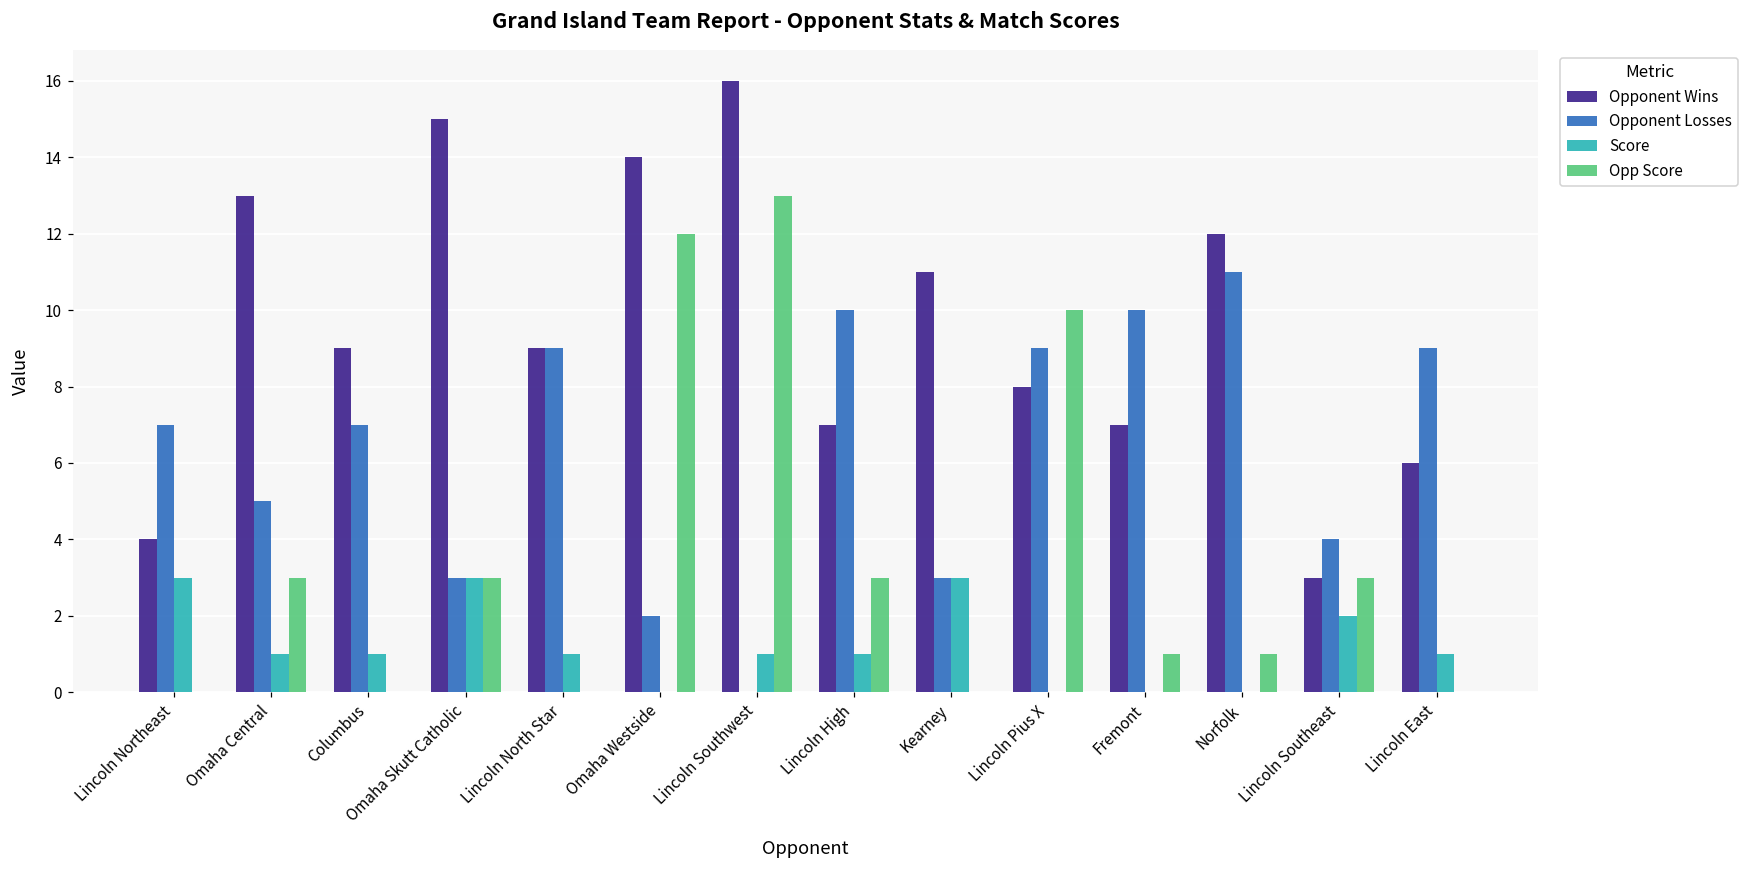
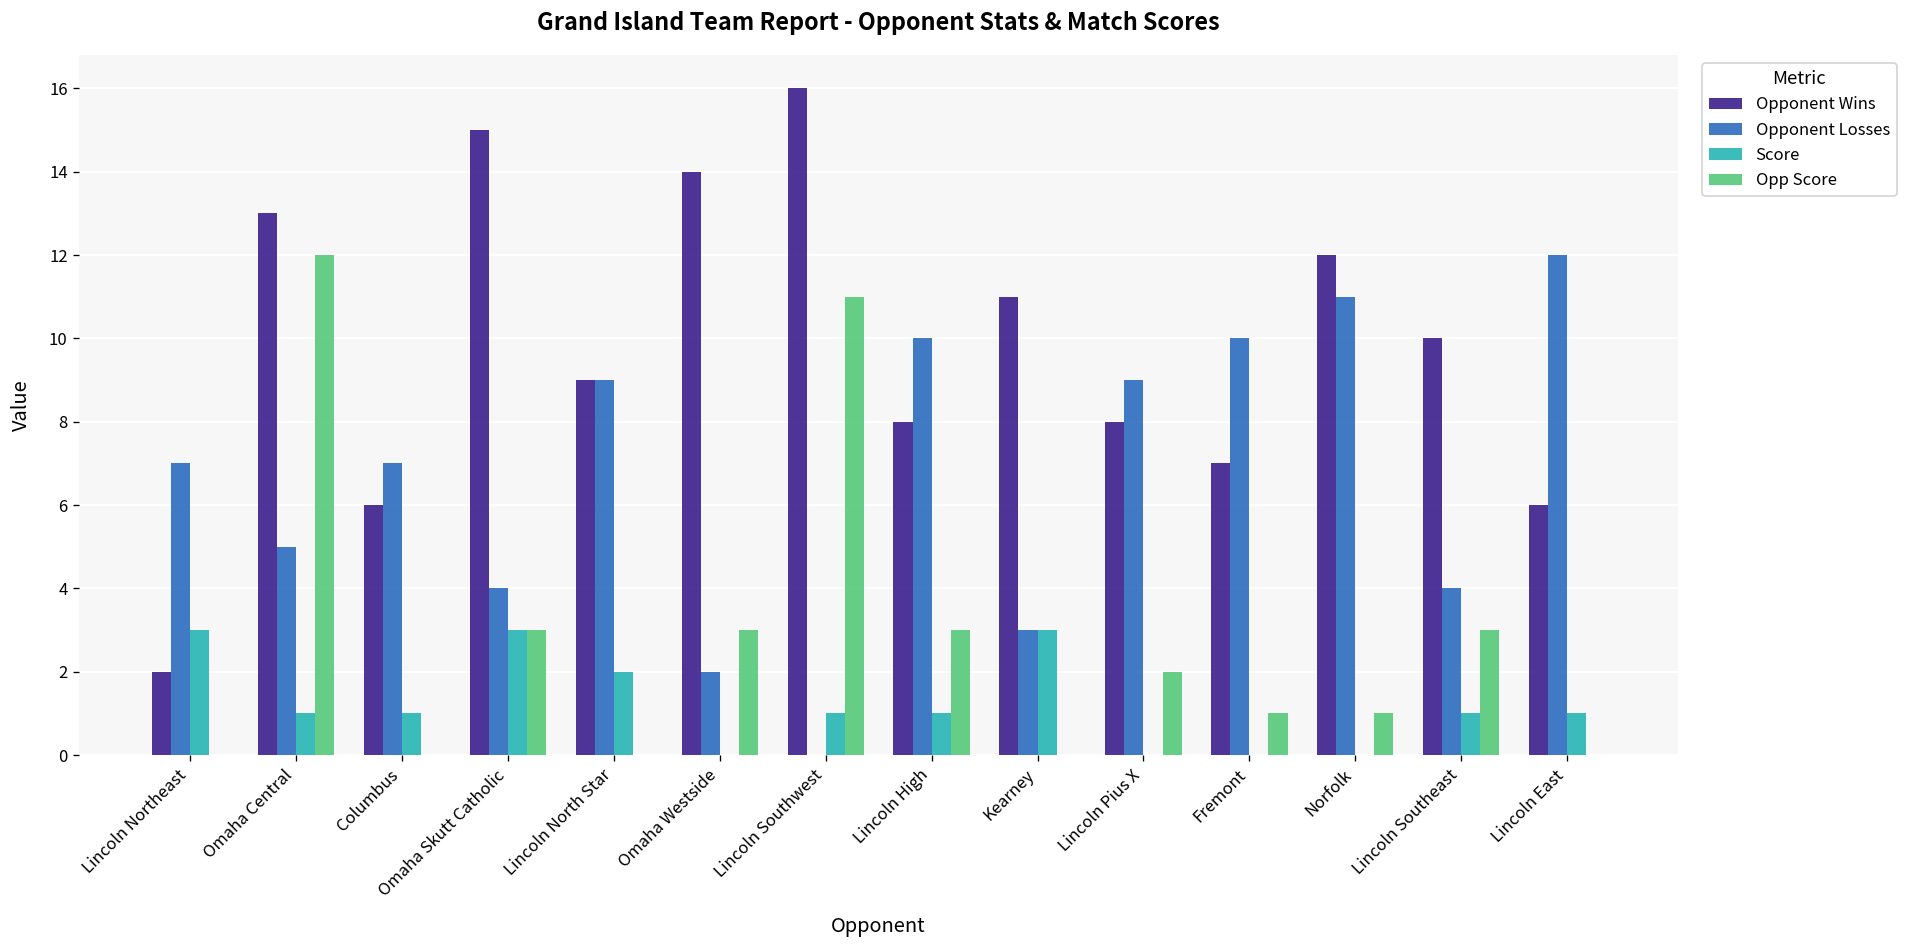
  {
    "Opponent Wins": {
-     "Lincoln Northeast": 4,
+     "Lincoln Northeast": 2,
      "Omaha Central": 13,
-     "Columbus": 9,
+     "Columbus": 6,
      "Omaha Skutt Catholic": 15,
      "Lincoln North Star": 9,
      "Omaha Westside": 14,
      "Lincoln Southwest": 16,
-     "Lincoln High": 7,
+     "Lincoln High": 8,
      "Kearney": 11,
      "Lincoln Pius X": 8,
      "Fremont": 7,
      "Norfolk": 12,
-     "Lincoln Southeast": 3,
+     "Lincoln Southeast": 10,
      "Lincoln East": 6
    },
    "Opponent Losses": {
      "Lincoln Northeast": 7,
      "Omaha Central": 5,
      "Columbus": 7,
-     "Omaha Skutt Catholic": 3,
+     "Omaha Skutt Catholic": 4,
      "Lincoln North Star": 9,
      "Omaha Westside": 2,
      "Lincoln Southwest": 0,
      "Lincoln High": 10,
      "Kearney": 3,
      "Lincoln Pius X": 9,
      "Fremont": 10,
      "Norfolk": 11,
      "Lincoln Southeast": 4,
-     "Lincoln East": 9
+     "Lincoln East": 12
    },
    "Score": {
      "Lincoln Northeast": 3,
      "Omaha Central": 1,
      "Columbus": 1,
      "Omaha Skutt Catholic": 3,
-     "Lincoln North Star": 1,
+     "Lincoln North Star": 2,
      "Omaha Westside": 0,
      "Lincoln Southwest": 1,
      "Lincoln High": 1,
      "Kearney": 3,
      "Lincoln Pius X": 0,
      "Fremont": 0,
      "Norfolk": 0,
-     "Lincoln Southeast": 2,
+     "Lincoln Southeast": 1,
      "Lincoln East": 1
    },
    "Opp Score": {
      "Lincoln Northeast": 0,
-     "Omaha Central": 3,
+     "Omaha Central": 12,
      "Columbus": 0,
      "Omaha Skutt Catholic": 3,
      "Lincoln North Star": 0,
-     "Omaha Westside": 12,
-     "Lincoln Southwest": 13,
+     "Omaha Westside": 3,
+     "Lincoln Southwest": 11,
      "Lincoln High": 3,
      "Kearney": 0,
-     "Lincoln Pius X": 10,
+     "Lincoln Pius X": 2,
      "Fremont": 1,
      "Norfolk": 1,
      "Lincoln Southeast": 3,
      "Lincoln East": 0
    }
  }
